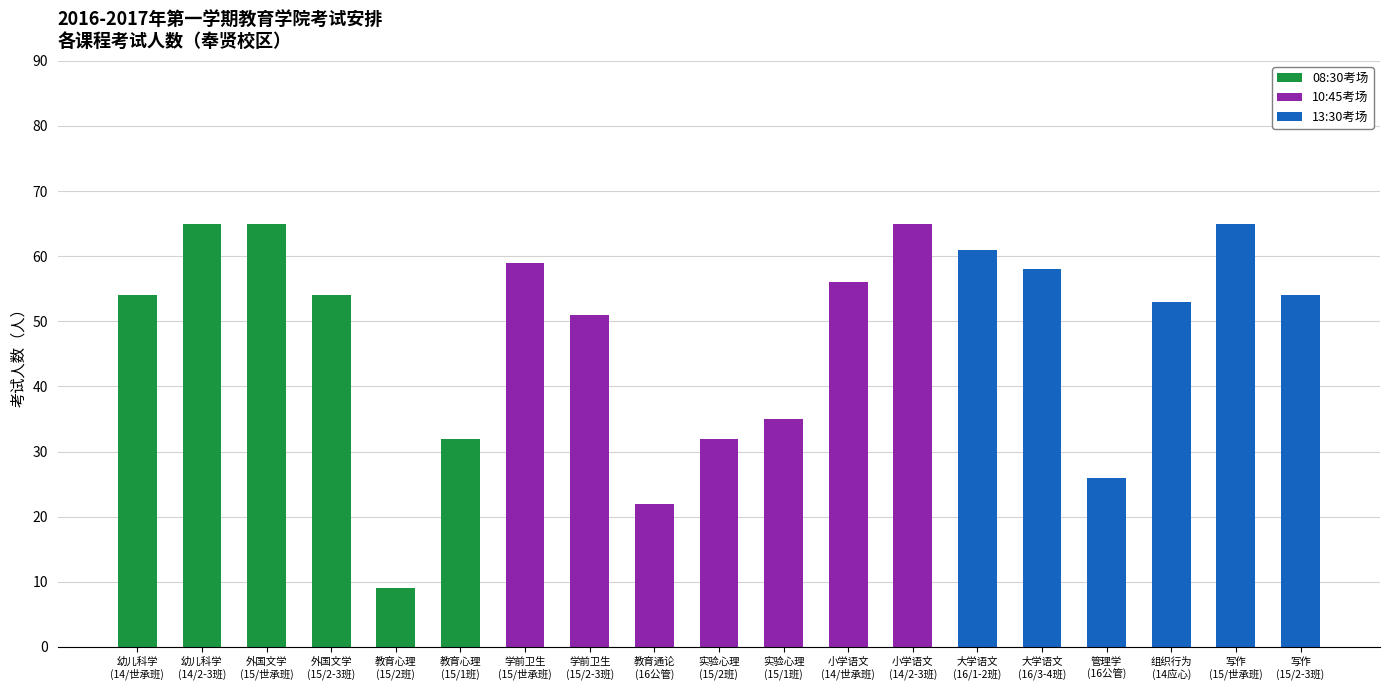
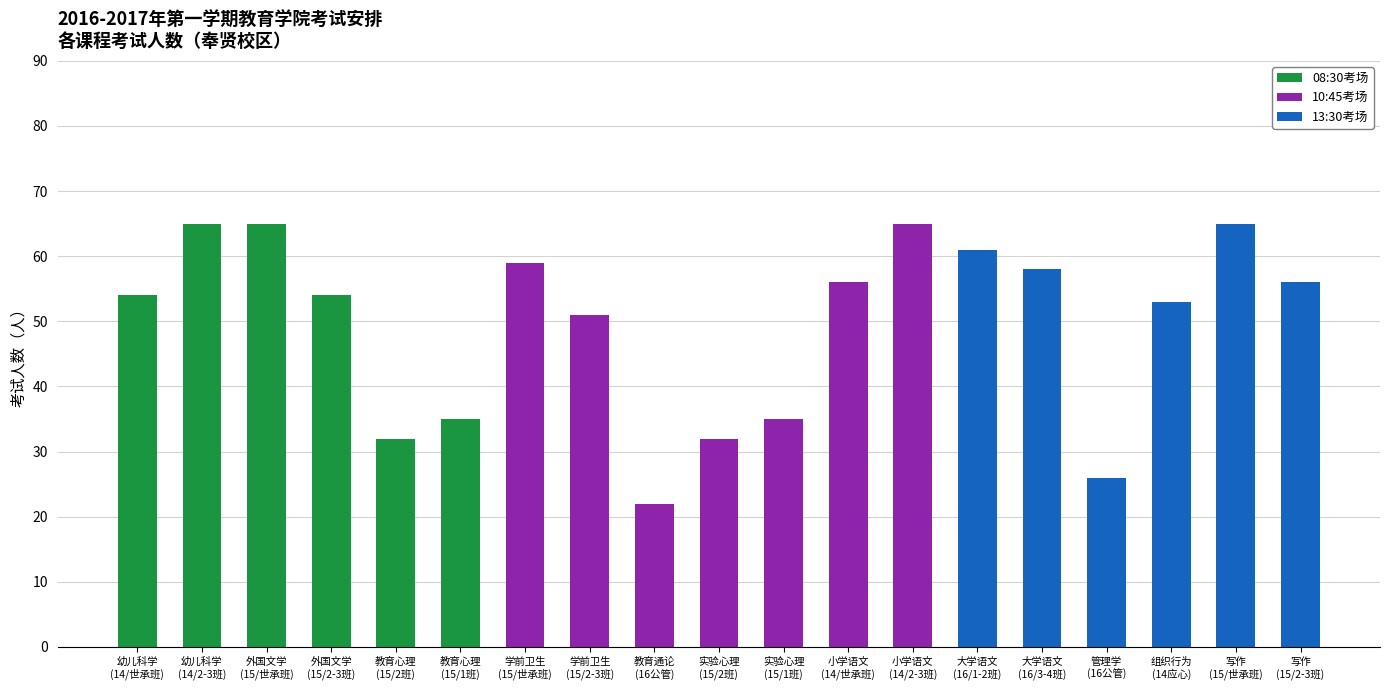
  {
    "08:30考场": {
      "幼儿科学 (14/世承班)": 54,
      "幼儿科学 (14/2-3班)": 65,
      "外国文学 (15/世承班)": 65,
      "外国文学 (15/2-3班)": 54,
-     "教育心理 (15/2班)": 9,
-     "教育心理 (15/1班)": 32,
+     "教育心理 (15/2班)": 32,
+     "教育心理 (15/1班)": 35,
      "学前卫生 (15/世承班)": 0,
      "学前卫生 (15/2-3班)": 0,
      "教育通论 (16公管)": 0,
      "实验心理 (15/2班)": 0,
      "实验心理 (15/1班)": 0,
      "小学语文 (14/世承班)": 0,
      "小学语文 (14/2-3班)": 0,
      "大学语文 (16/1-2班)": 0,
      "大学语文 (16/3-4班)": 0,
      "管理学 (16公管)": 0,
      "组织行为 (14应心)": 0,
      "写作 (15/世承班)": 0,
      "写作 (15/2-3班)": 0
    },
    "10:45考场": {
      "幼儿科学 (14/世承班)": 0,
      "幼儿科学 (14/2-3班)": 0,
      "外国文学 (15/世承班)": 0,
      "外国文学 (15/2-3班)": 0,
      "教育心理 (15/2班)": 0,
      "教育心理 (15/1班)": 0,
      "学前卫生 (15/世承班)": 59,
      "学前卫生 (15/2-3班)": 51,
      "教育通论 (16公管)": 22,
      "实验心理 (15/2班)": 32,
      "实验心理 (15/1班)": 35,
      "小学语文 (14/世承班)": 56,
      "小学语文 (14/2-3班)": 65,
      "大学语文 (16/1-2班)": 0,
      "大学语文 (16/3-4班)": 0,
      "管理学 (16公管)": 0,
      "组织行为 (14应心)": 0,
      "写作 (15/世承班)": 0,
      "写作 (15/2-3班)": 0
    },
    "13:30考场": {
      "幼儿科学 (14/世承班)": 0,
      "幼儿科学 (14/2-3班)": 0,
      "外国文学 (15/世承班)": 0,
      "外国文学 (15/2-3班)": 0,
      "教育心理 (15/2班)": 0,
      "教育心理 (15/1班)": 0,
      "学前卫生 (15/世承班)": 0,
      "学前卫生 (15/2-3班)": 0,
      "教育通论 (16公管)": 0,
      "实验心理 (15/2班)": 0,
      "实验心理 (15/1班)": 0,
      "小学语文 (14/世承班)": 0,
      "小学语文 (14/2-3班)": 0,
      "大学语文 (16/1-2班)": 61,
      "大学语文 (16/3-4班)": 58,
      "管理学 (16公管)": 26,
      "组织行为 (14应心)": 53,
      "写作 (15/世承班)": 65,
-     "写作 (15/2-3班)": 54
+     "写作 (15/2-3班)": 56
    }
  }
